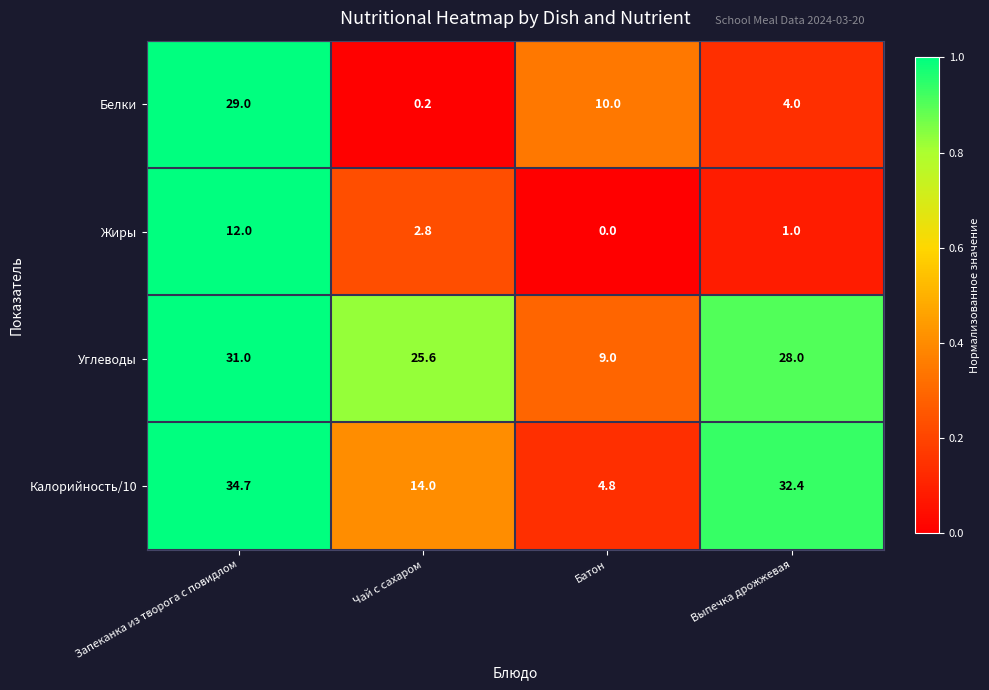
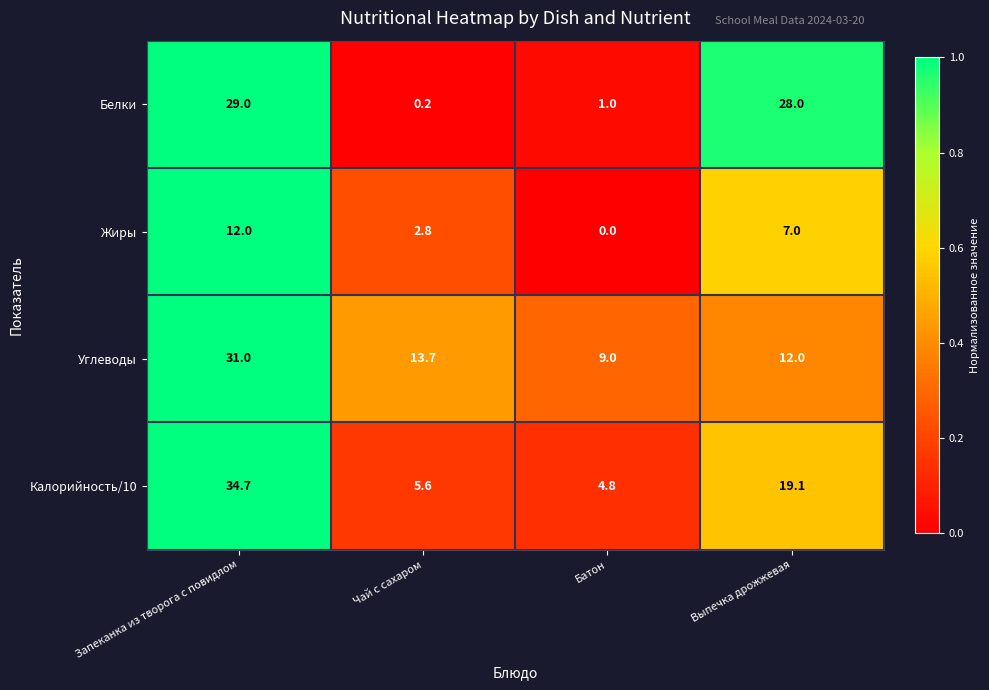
  {
    "Белки": {
      "Запеканка из творога с повидлом": 29.0,
      "Чай с сахаром": 0.2,
-     "Батон": 10.0,
-     "Выпечка дрожжевая": 4.0
+     "Батон": 1.0,
+     "Выпечка дрожжевая": 28.0
    },
    "Жиры": {
      "Запеканка из творога с повидлом": 12.0,
      "Чай с сахаром": 2.8,
      "Батон": 0.0,
-     "Выпечка дрожжевая": 1.0
+     "Выпечка дрожжевая": 7.0
    },
    "Углеводы": {
      "Запеканка из творога с повидлом": 31.0,
-     "Чай с сахаром": 25.6,
+     "Чай с сахаром": 13.7,
      "Батон": 9.0,
-     "Выпечка дрожжевая": 28.0
+     "Выпечка дрожжевая": 12.0
    },
    "Калорийность/10": {
      "Запеканка из творога с повидлом": 34.7,
-     "Чай с сахаром": 14.0,
+     "Чай с сахаром": 5.6,
      "Батон": 4.8,
-     "Выпечка дрожжевая": 32.4
+     "Выпечка дрожжевая": 19.1
    }
  }
